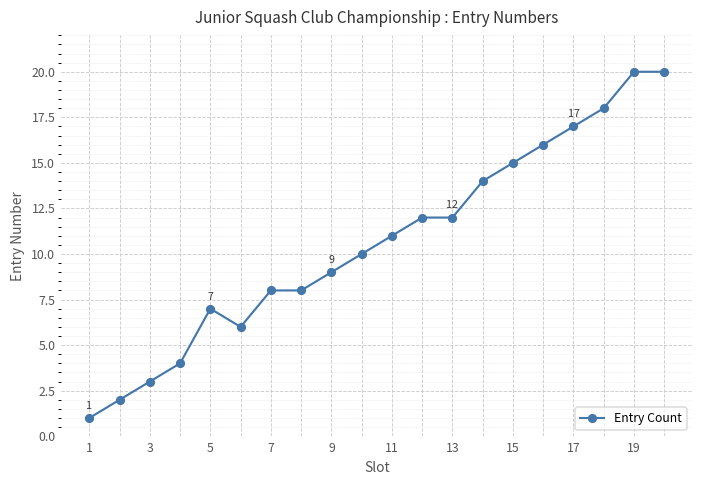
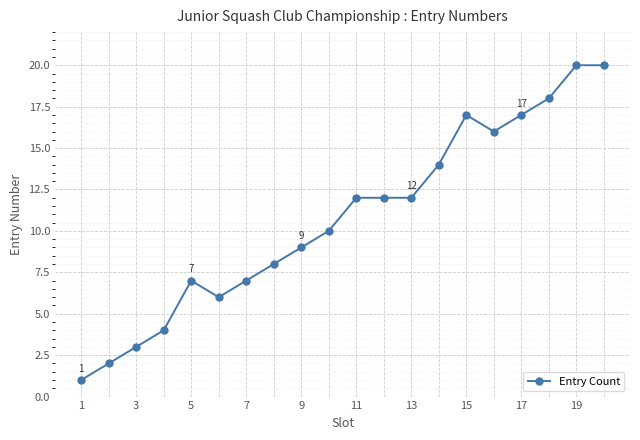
  {
    "3": 3,
-   "7": 8,
-   "11": 11,
-   "15": 15,
+   "7": 7,
+   "11": 12,
+   "15": 17,
    "19": 20
  }
